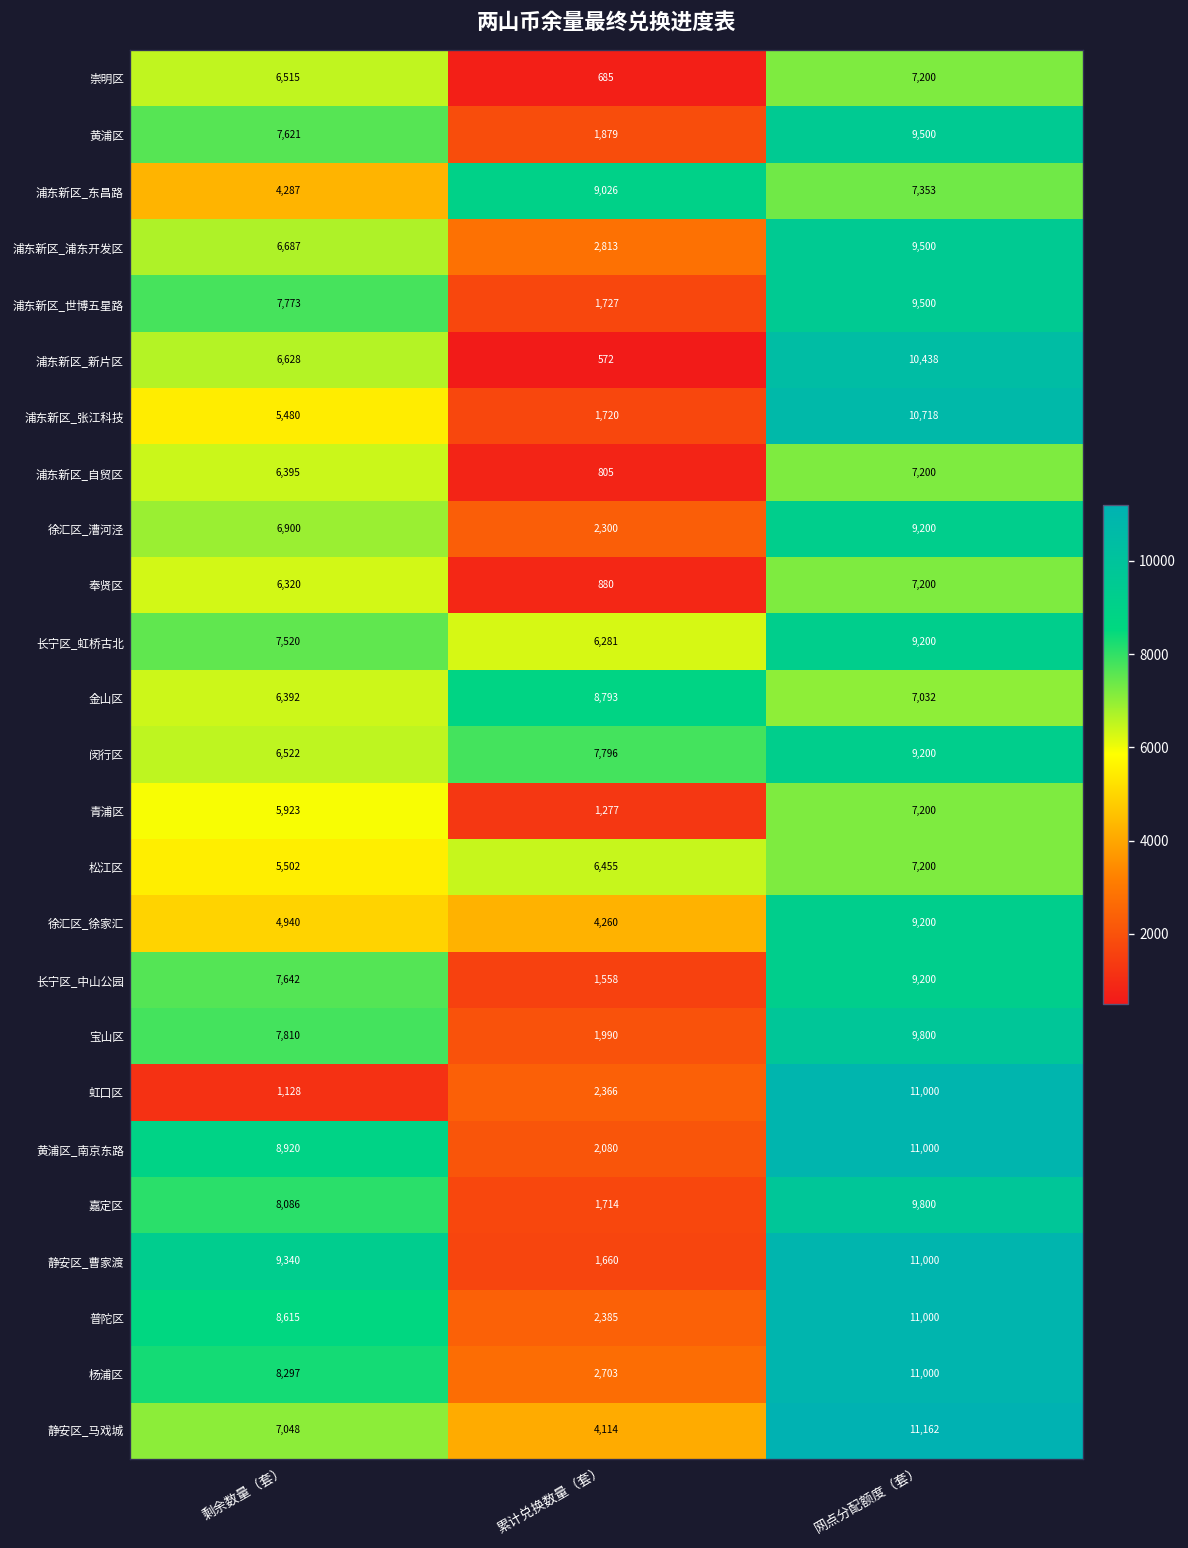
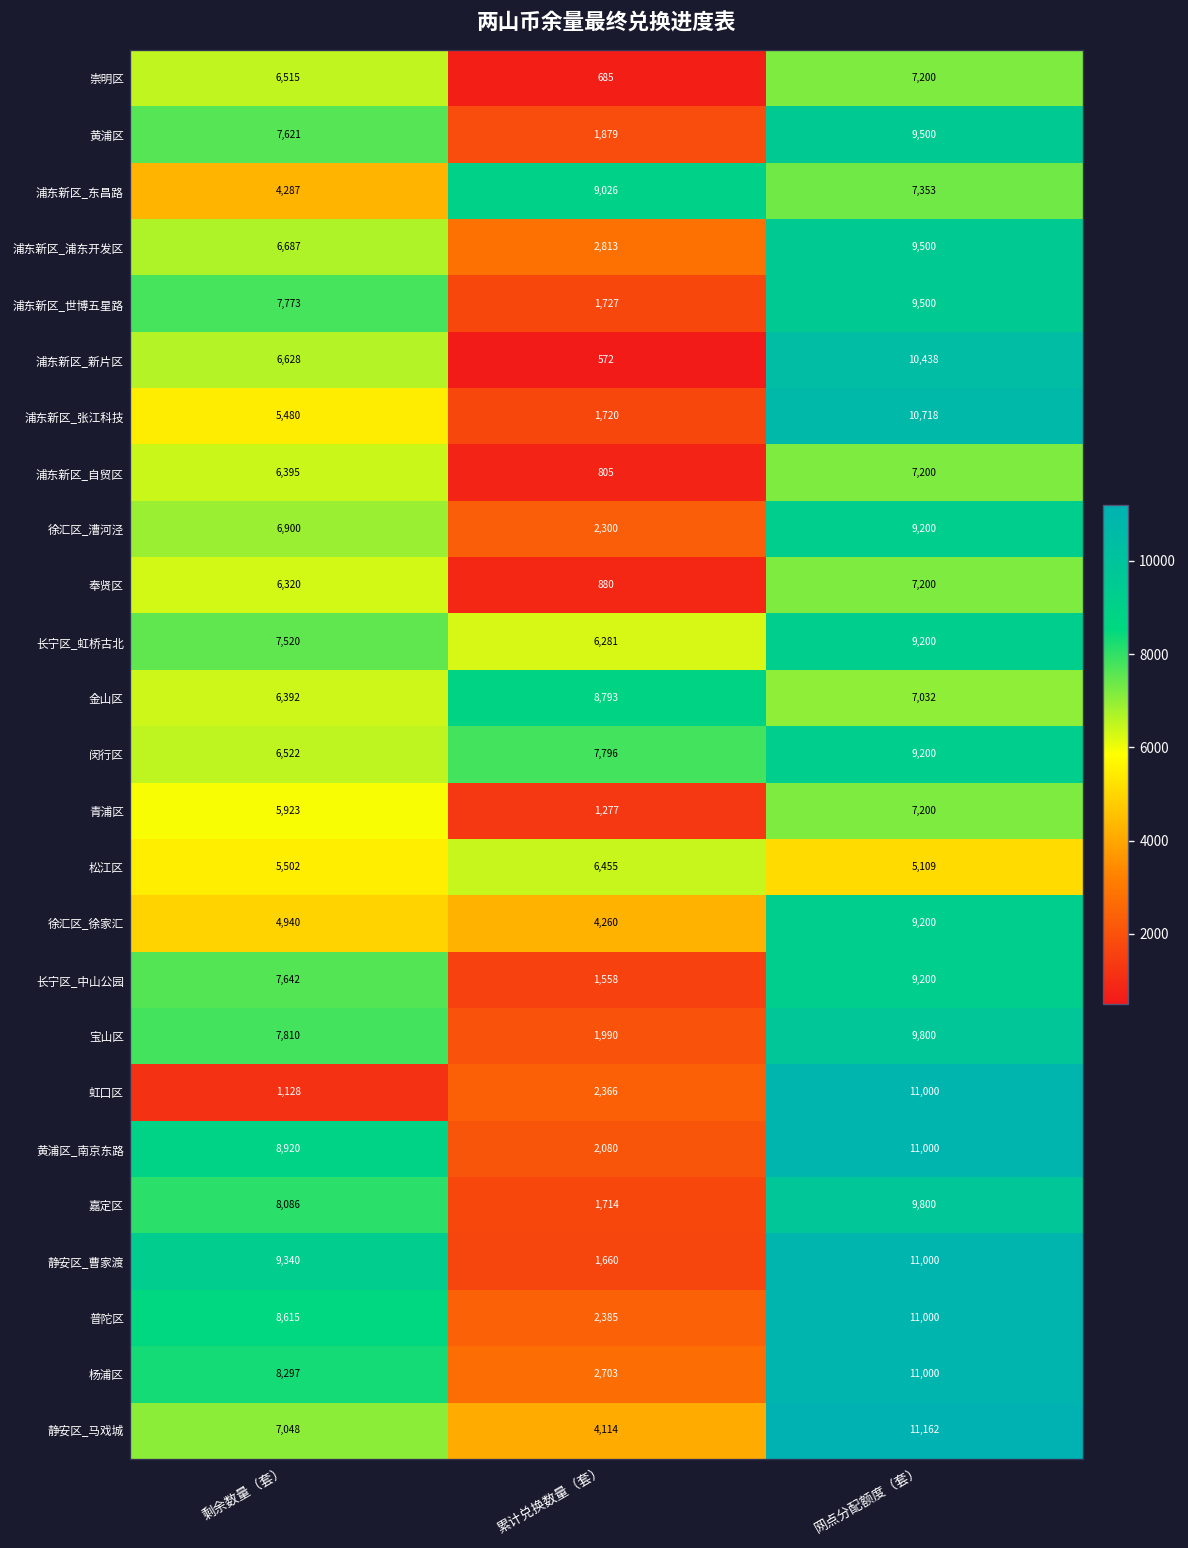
  {
    "崇明区": {
      "剩余数量（套）": "6,515",
      "累计兑换数量（套）": "685",
      "网点分配额度（套）": "7,200"
    },
    "黄浦区": {
      "剩余数量（套）": "7,621",
      "累计兑换数量（套）": "1,879",
      "网点分配额度（套）": "9,500"
    },
    "浦东新区_东昌路": {
      "剩余数量（套）": "4,287",
      "累计兑换数量（套）": "9,026",
      "网点分配额度（套）": "7,353"
    },
    "浦东新区_浦东开发区": {
      "剩余数量（套）": "6,687",
      "累计兑换数量（套）": "2,813",
      "网点分配额度（套）": "9,500"
    },
    "浦东新区_世博五星路": {
      "剩余数量（套）": "7,773",
      "累计兑换数量（套）": "1,727",
      "网点分配额度（套）": "9,500"
    },
    "浦东新区_新片区": {
      "剩余数量（套）": "6,628",
      "累计兑换数量（套）": "572",
      "网点分配额度（套）": "10,438"
    },
    "浦东新区_张江科技": {
      "剩余数量（套）": "5,480",
      "累计兑换数量（套）": "1,720",
      "网点分配额度（套）": "10,718"
    },
    "浦东新区_自贸区": {
      "剩余数量（套）": "6,395",
      "累计兑换数量（套）": "805",
      "网点分配额度（套）": "7,200"
    },
    "徐汇区_漕河泾": {
      "剩余数量（套）": "6,900",
      "累计兑换数量（套）": "2,300",
      "网点分配额度（套）": "9,200"
    },
    "奉贤区": {
      "剩余数量（套）": "6,320",
      "累计兑换数量（套）": "880",
      "网点分配额度（套）": "7,200"
    },
    "长宁区_虹桥古北": {
      "剩余数量（套）": "7,520",
      "累计兑换数量（套）": "6,281",
      "网点分配额度（套）": "9,200"
    },
    "金山区": {
      "剩余数量（套）": "6,392",
      "累计兑换数量（套）": "8,793",
      "网点分配额度（套）": "7,032"
    },
    "闵行区": {
      "剩余数量（套）": "6,522",
      "累计兑换数量（套）": "7,796",
      "网点分配额度（套）": "9,200"
    },
    "青浦区": {
      "剩余数量（套）": "5,923",
      "累计兑换数量（套）": "1,277",
      "网点分配额度（套）": "7,200"
    },
    "松江区": {
      "剩余数量（套）": "5,502",
      "累计兑换数量（套）": "6,455",
-     "网点分配额度（套）": "7,200"
+     "网点分配额度（套）": "5,109"
    },
    "徐汇区_徐家汇": {
      "剩余数量（套）": "4,940",
      "累计兑换数量（套）": "4,260",
      "网点分配额度（套）": "9,200"
    },
    "长宁区_中山公园": {
      "剩余数量（套）": "7,642",
      "累计兑换数量（套）": "1,558",
      "网点分配额度（套）": "9,200"
    },
    "宝山区": {
      "剩余数量（套）": "7,810",
      "累计兑换数量（套）": "1,990",
      "网点分配额度（套）": "9,800"
    },
    "虹口区": {
      "剩余数量（套）": "1,128",
      "累计兑换数量（套）": "2,366",
      "网点分配额度（套）": "11,000"
    },
    "黄浦区_南京东路": {
      "剩余数量（套）": "8,920",
      "累计兑换数量（套）": "2,080",
      "网点分配额度（套）": "11,000"
    },
    "嘉定区": {
      "剩余数量（套）": "8,086",
      "累计兑换数量（套）": "1,714",
      "网点分配额度（套）": "9,800"
    },
    "静安区_曹家渡": {
      "剩余数量（套）": "9,340",
      "累计兑换数量（套）": "1,660",
      "网点分配额度（套）": "11,000"
    },
    "普陀区": {
      "剩余数量（套）": "8,615",
      "累计兑换数量（套）": "2,385",
      "网点分配额度（套）": "11,000"
    },
    "杨浦区": {
      "剩余数量（套）": "8,297",
      "累计兑换数量（套）": "2,703",
      "网点分配额度（套）": "11,000"
    },
    "静安区_马戏城": {
      "剩余数量（套）": "7,048",
      "累计兑换数量（套）": "4,114",
      "网点分配额度（套）": "11,162"
    }
  }
